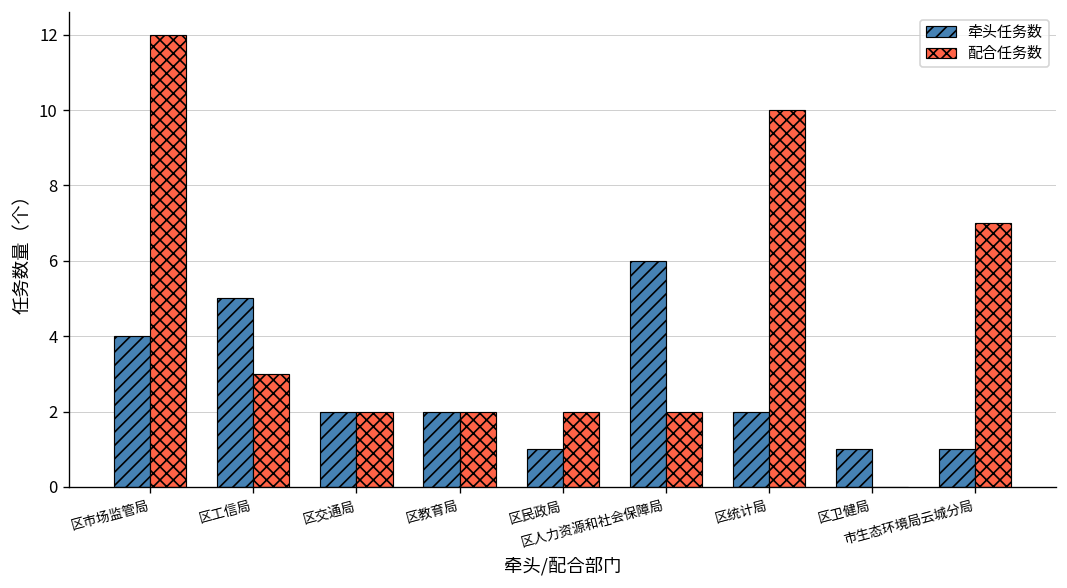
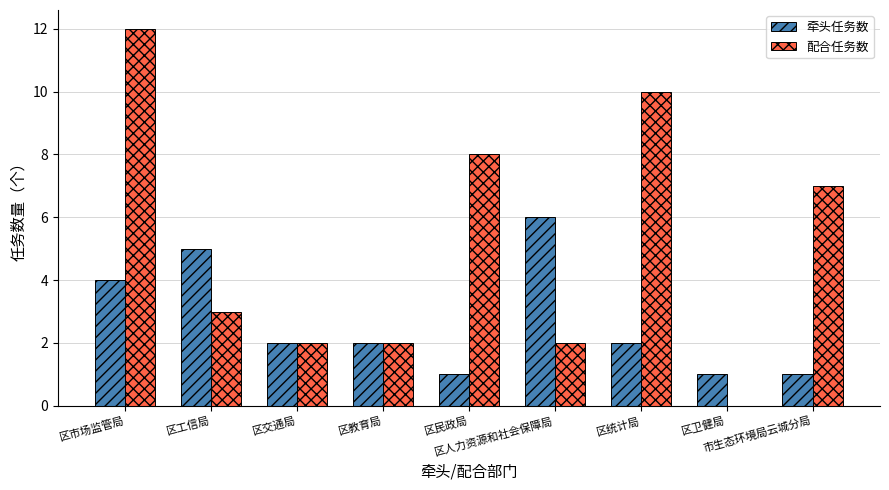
  {
    "牵头任务数": {
      "区市场监管局": 4,
      "区工信局": 5,
      "区交通局": 2,
      "区教育局": 2,
      "区民政局": 1,
      "区人力资源和社会保障局": 6,
      "区统计局": 2,
      "区卫健局": 1,
      "市生态环境局云城分局": 1
    },
    "配合任务数": {
      "区市场监管局": 12,
      "区工信局": 3,
      "区交通局": 2,
      "区教育局": 2,
-     "区民政局": 2,
+     "区民政局": 8,
      "区人力资源和社会保障局": 2,
      "区统计局": 10,
      "区卫健局": 0,
      "市生态环境局云城分局": 7
    }
  }
